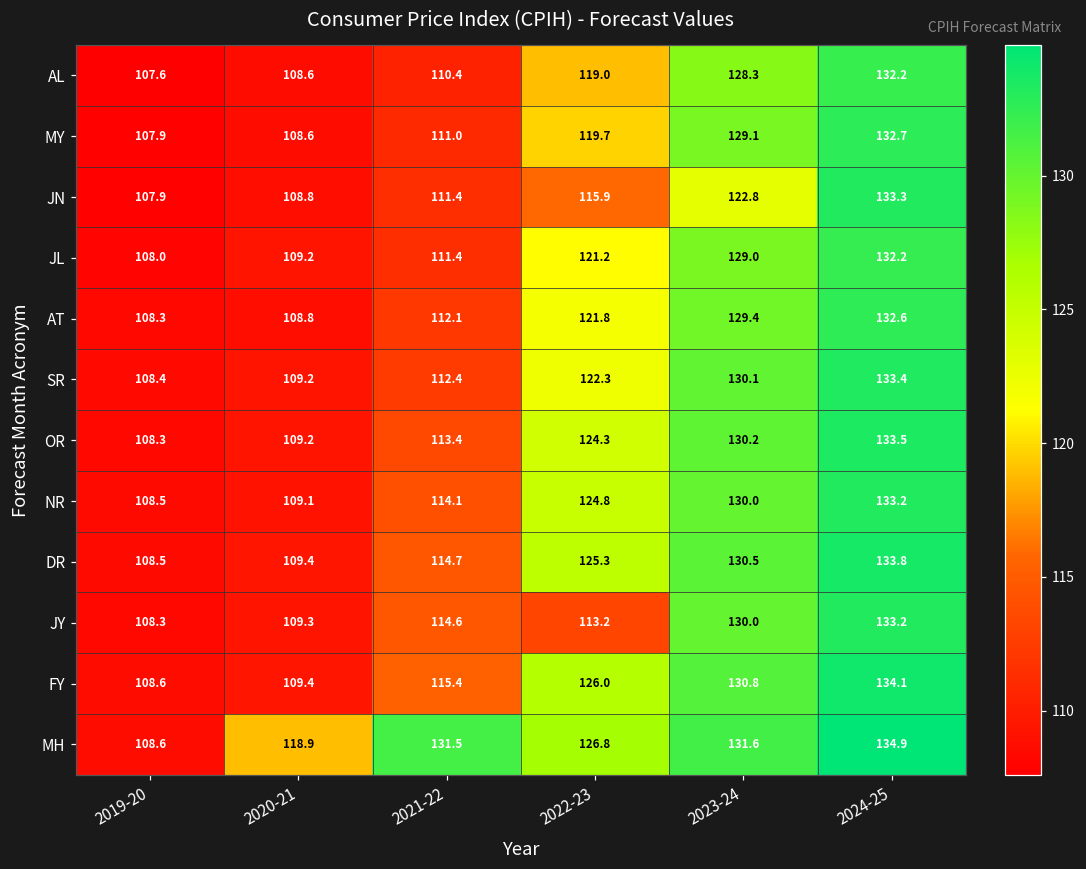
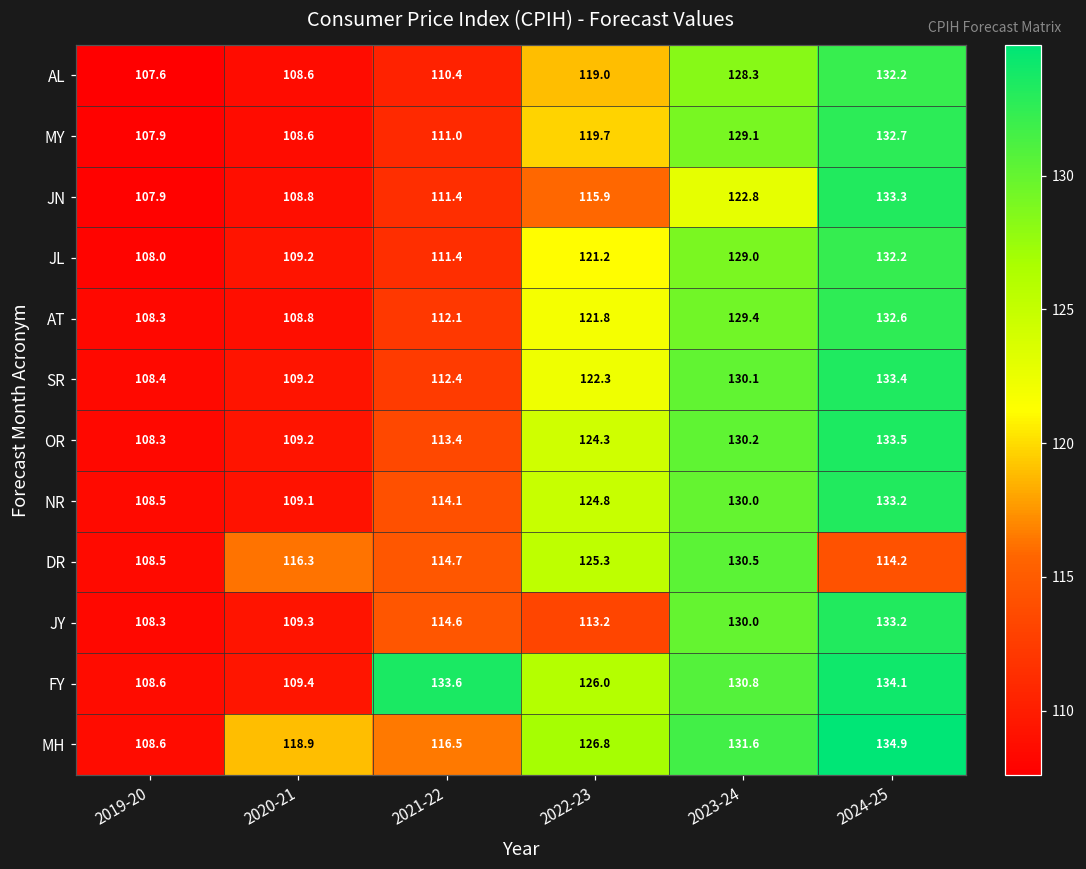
  {
    "AL": {
      "2019-20": 107.6,
      "2020-21": 108.6,
      "2021-22": 110.4,
      "2022-23": 119.0,
      "2023-24": 128.3,
      "2024-25": 132.2
    },
    "MY": {
      "2019-20": 107.9,
      "2020-21": 108.6,
      "2021-22": 111.0,
      "2022-23": 119.7,
      "2023-24": 129.1,
      "2024-25": 132.7
    },
    "JN": {
      "2019-20": 107.9,
      "2020-21": 108.8,
      "2021-22": 111.4,
      "2022-23": 115.9,
      "2023-24": 122.8,
      "2024-25": 133.3
    },
    "JL": {
      "2019-20": 108.0,
      "2020-21": 109.2,
      "2021-22": 111.4,
      "2022-23": 121.2,
      "2023-24": 129.0,
      "2024-25": 132.2
    },
    "AT": {
      "2019-20": 108.3,
      "2020-21": 108.8,
      "2021-22": 112.1,
      "2022-23": 121.8,
      "2023-24": 129.4,
      "2024-25": 132.6
    },
    "SR": {
      "2019-20": 108.4,
      "2020-21": 109.2,
      "2021-22": 112.4,
      "2022-23": 122.3,
      "2023-24": 130.1,
      "2024-25": 133.4
    },
    "OR": {
      "2019-20": 108.3,
      "2020-21": 109.2,
      "2021-22": 113.4,
      "2022-23": 124.3,
      "2023-24": 130.2,
      "2024-25": 133.5
    },
    "NR": {
      "2019-20": 108.5,
      "2020-21": 109.1,
      "2021-22": 114.1,
      "2022-23": 124.8,
      "2023-24": 130.0,
      "2024-25": 133.2
    },
    "DR": {
      "2019-20": 108.5,
-     "2020-21": 109.4,
+     "2020-21": 116.3,
      "2021-22": 114.7,
      "2022-23": 125.3,
      "2023-24": 130.5,
-     "2024-25": 133.8
+     "2024-25": 114.2
    },
    "JY": {
      "2019-20": 108.3,
      "2020-21": 109.3,
      "2021-22": 114.6,
      "2022-23": 113.2,
      "2023-24": 130.0,
      "2024-25": 133.2
    },
    "FY": {
      "2019-20": 108.6,
      "2020-21": 109.4,
-     "2021-22": 115.4,
+     "2021-22": 133.6,
      "2022-23": 126.0,
      "2023-24": 130.8,
      "2024-25": 134.1
    },
    "MH": {
      "2019-20": 108.6,
      "2020-21": 118.9,
-     "2021-22": 131.5,
+     "2021-22": 116.5,
      "2022-23": 126.8,
      "2023-24": 131.6,
      "2024-25": 134.9
    }
  }
